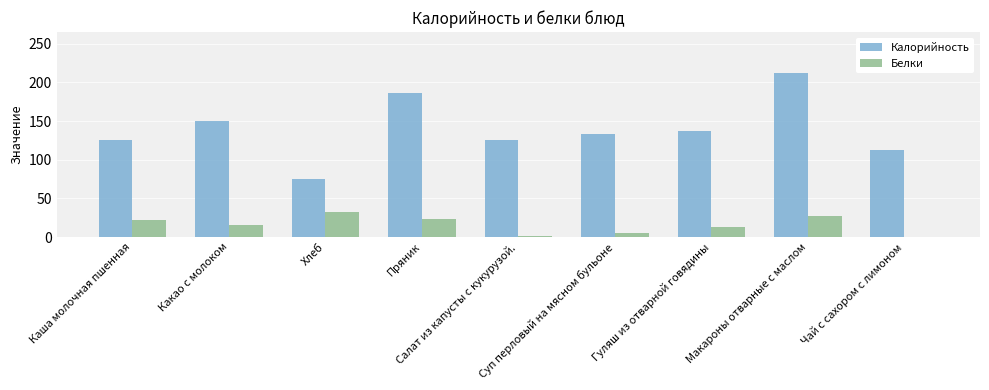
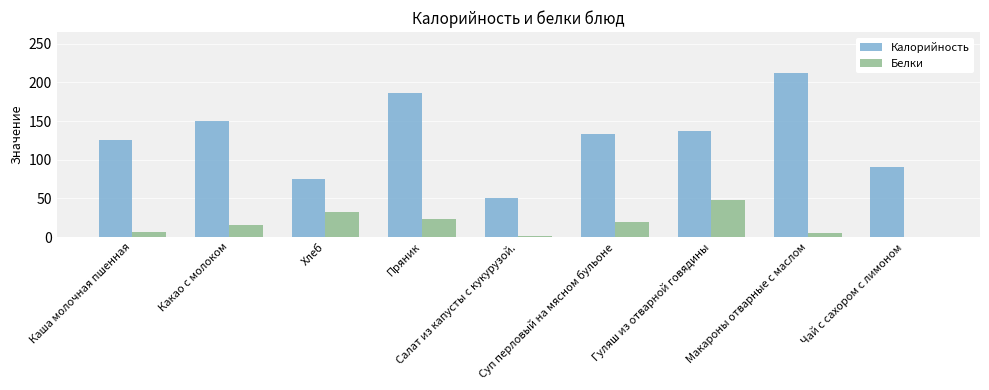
  {
    "Калорийность": {
      "Каша молочная пшенная": 130,
      "Какао с молоком": 150,
      "Хлеб": 80,
      "Пряник": 190,
-     "Салат из капусты с кукурузой.": 130,
+     "Салат из капусты с кукурузой.": 50,
      "Суп перловый на мясном бульоне": 130,
      "Гуляш из отварной говядины": 140,
      "Макароны отварные с маслом": 210,
-     "Чай с сахором с лимоном": 110
+     "Чай с сахором с лимоном": 90
    },
    "Белки": {
-     "Каша молочная пшенная": 20,
+     "Каша молочная пшенная": 10,
      "Какао с молоком": 20,
      "Хлеб": 30,
      "Пряник": 20,
-     "Суп перловый на мясном бульоне": 10,
-     "Гуляш из отварной говядины": 10,
-     "Макароны отварные с маслом": 30,
+     "Суп перловый на мясном бульоне": 20,
+     "Гуляш из отварной говядины": 50,
+     "Макароны отварные с маслом": 10,
      "Чай с сахором с лимоном": 0
    }
  }
